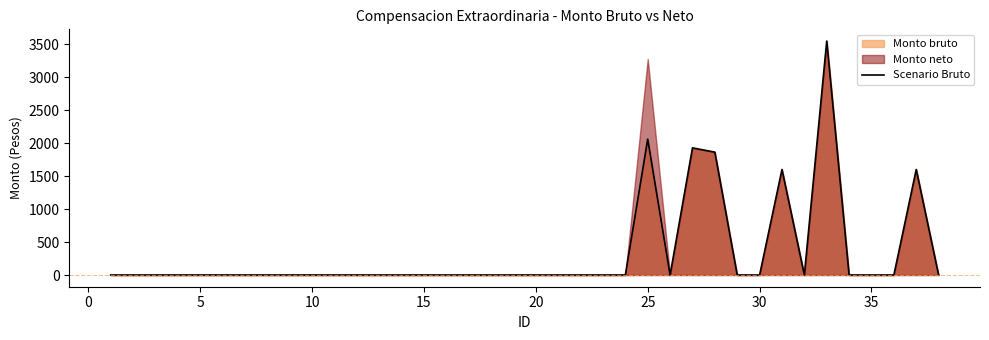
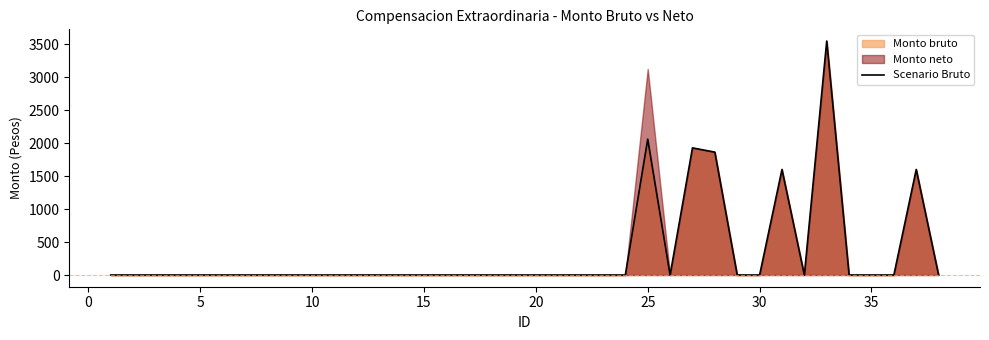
  {
    "Monto bruto": {
      "25": 2100
    },
    "Monto neto": {
-     "25": 3300
+     "25": 3100
    }
  }
